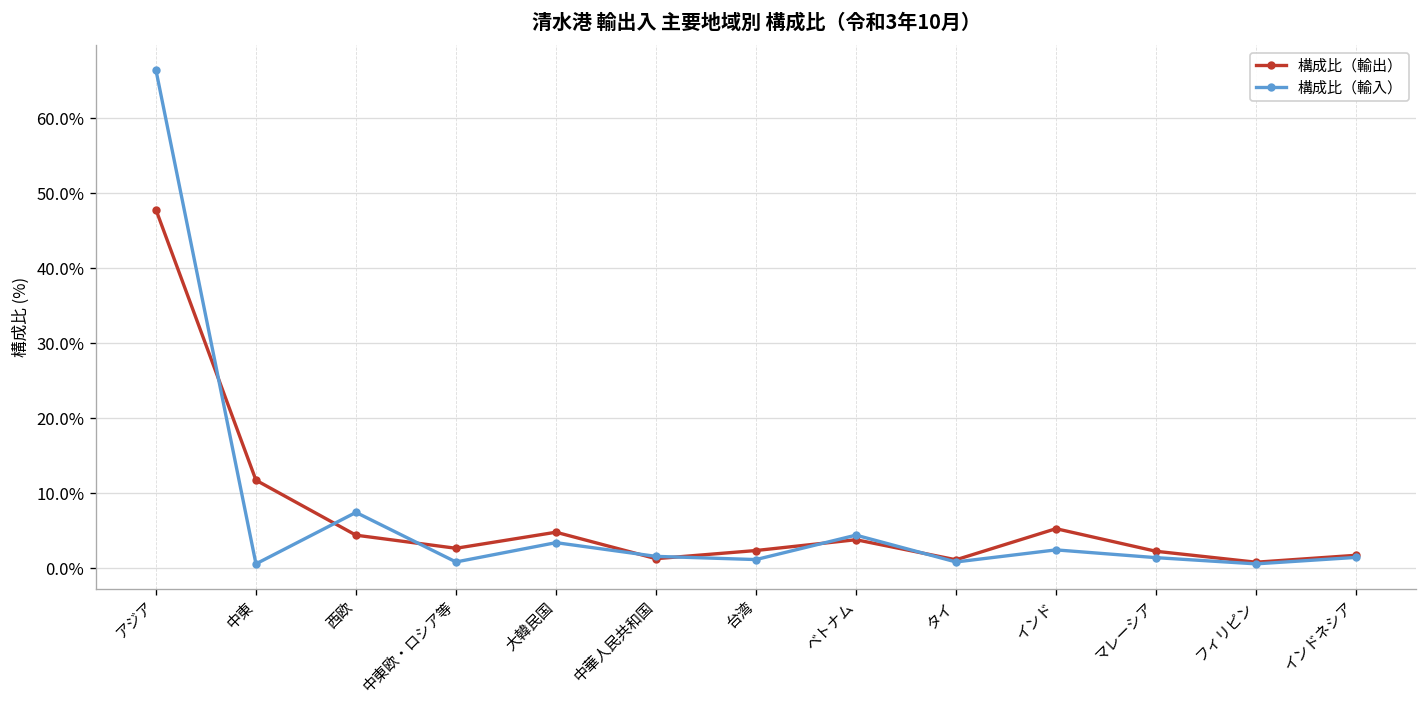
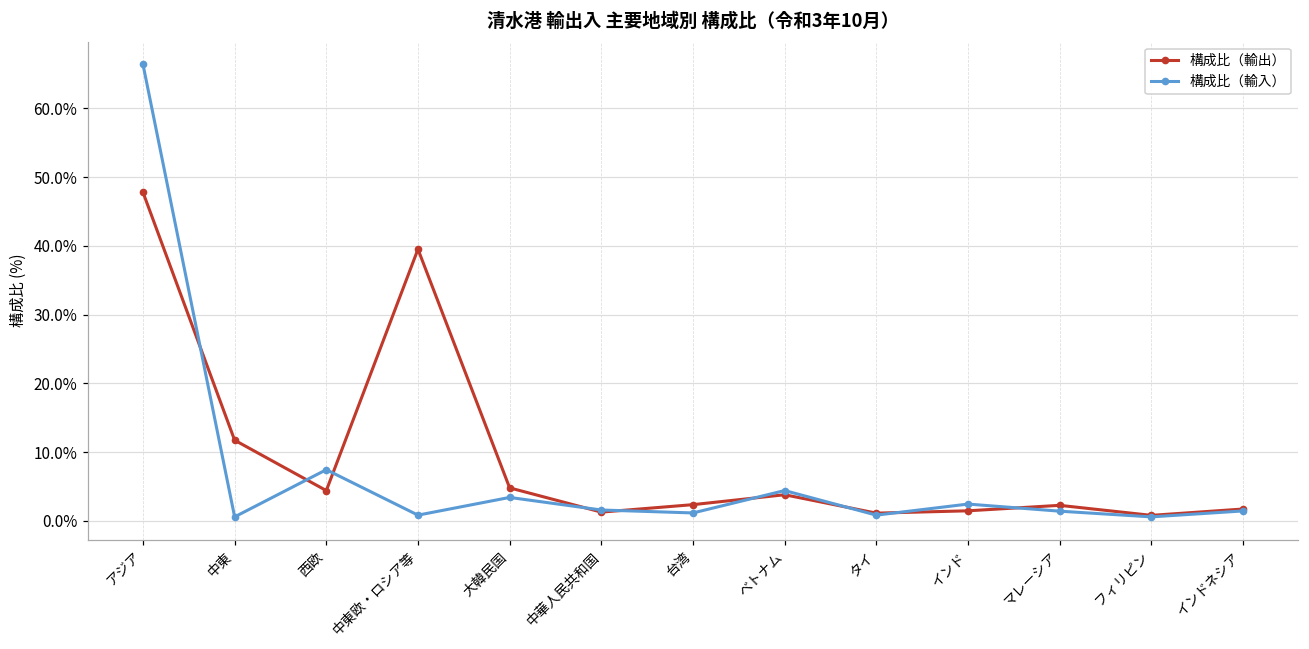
  {
    "構成比（輸出）": {
      "アジア": "48%",
      "中東": "12%",
      "西欧": "4%",
-     "中東欧・ロシア等": "3%",
+     "中東欧・ロシア等": "40%",
      "大韓民国": "5%",
      "台湾": "2%",
      "ベトナム": "4%",
-     "インド": "5%",
+     "インド": "1%",
      "マレーシア": "2%"
    },
    "構成比（輸入）": {
      "アジア": "66%",
      "中東": "1%",
      "西欧": "7%",
      "中東欧・ロシア等": "1%",
      "大韓民国": "3%",
      "台湾": "1%",
      "ベトナム": "4%",
      "インド": "2%",
      "マレーシア": "1%"
    }
  }
